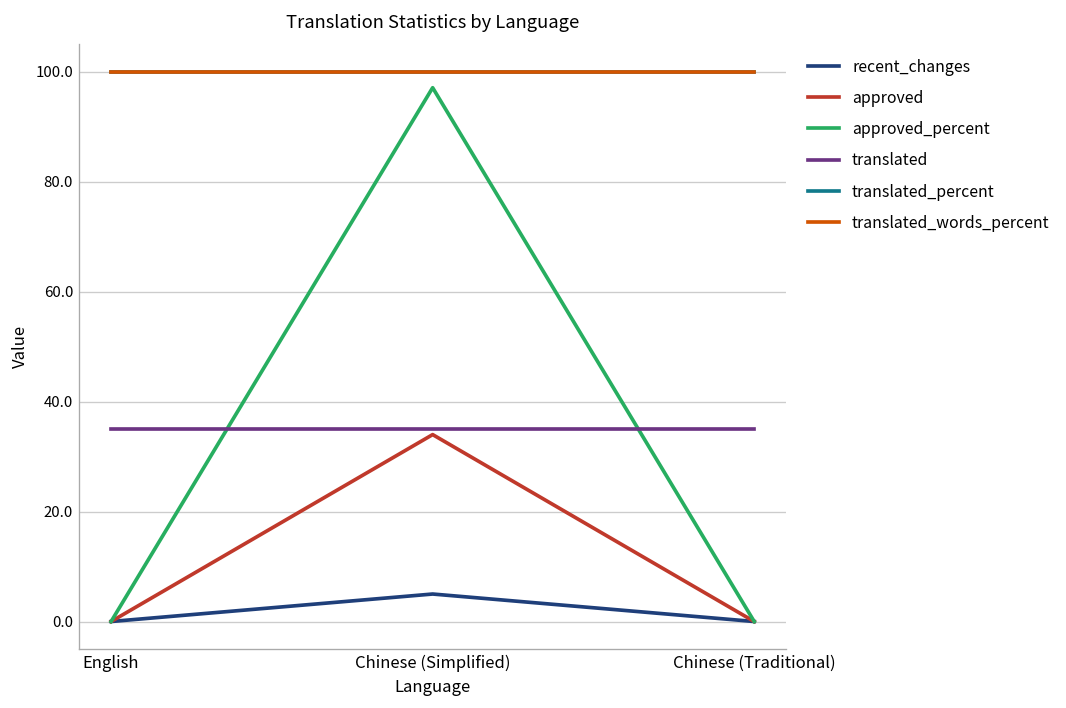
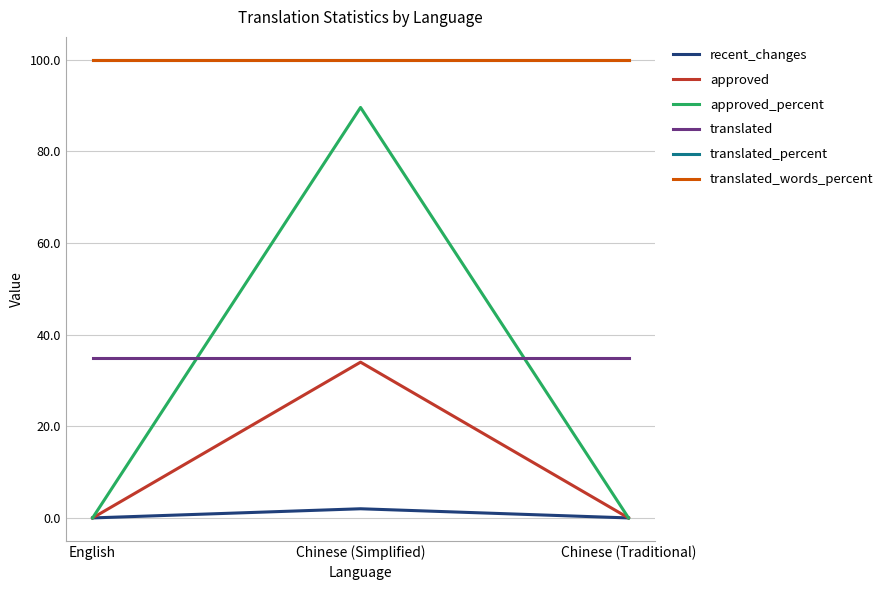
  {
    "recent_changes": {
-     "Chinese (Simplified)": 5
+     "Chinese (Simplified)": 2
    },
    "approved_percent": {
-     "Chinese (Simplified)": 97
+     "Chinese (Simplified)": 90
    },
    "translated": {
      "English": 35,
      "Chinese (Simplified)": 35,
      "Chinese (Traditional)": 35
    }
  }
